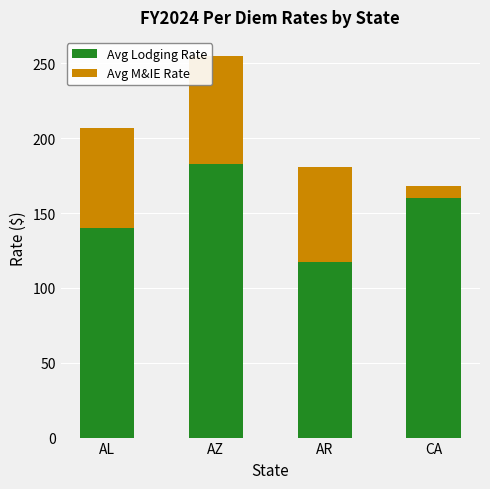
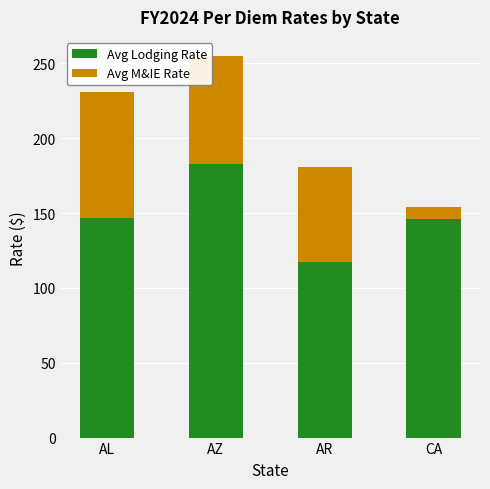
  {
    "Avg Lodging Rate": {
-     "AL": 140,
+     "AL": 147,
      "AZ": 183,
      "AR": 117,
-     "CA": 160
+     "CA": 146
    },
    "Avg M&IE Rate": {
-     "AL": 67,
+     "AL": 84,
      "AZ": 72,
      "AR": 64,
      "CA": 8
    }
  }
